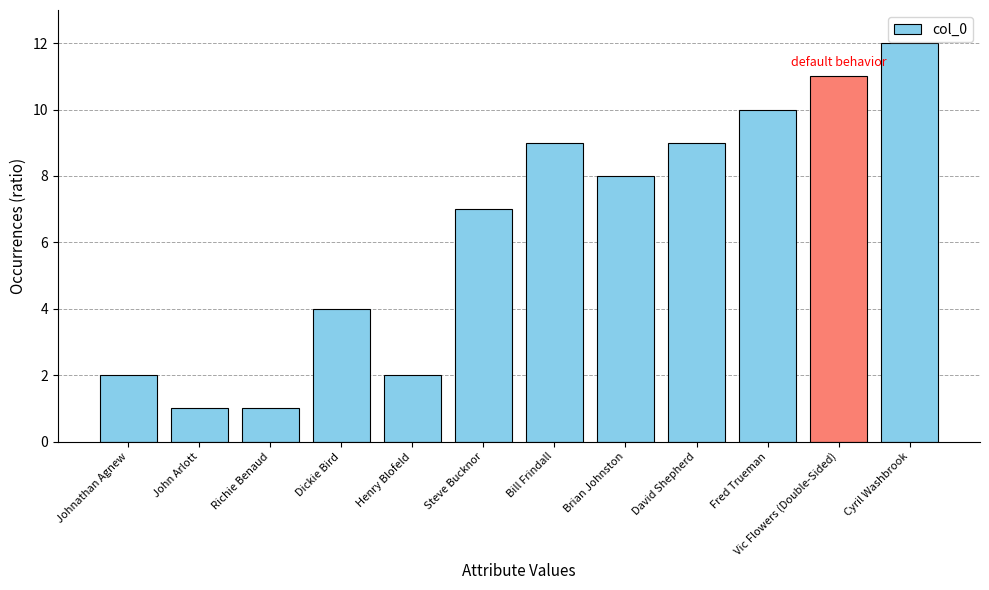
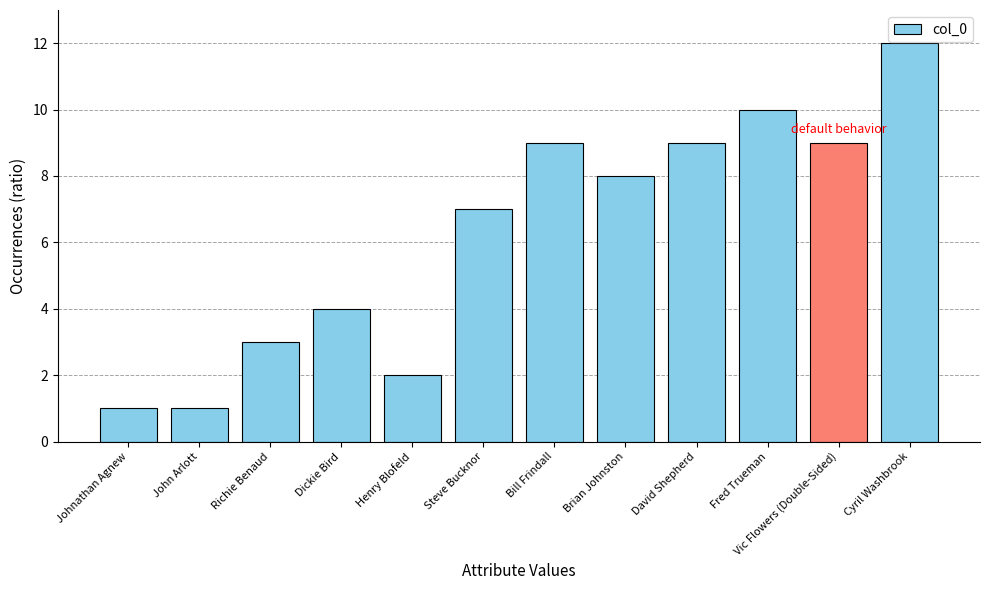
  {
-   "Johnathan Agnew": 2,
+   "Johnathan Agnew": 1,
    "John Arlott": 1,
-   "Richie Benaud": 1,
+   "Richie Benaud": 3,
    "Dickie Bird": 4,
    "Henry Blofeld": 2,
    "Steve Bucknor": 7,
    "Bill Frindall": 9,
    "Brian Johnston": 8,
    "David Shepherd": 9,
    "Fred Trueman": 10,
-   "Vic Flowers (Double-Sided)": 11,
+   "Vic Flowers (Double-Sided)": 9,
    "Cyril Washbrook": 12
  }
